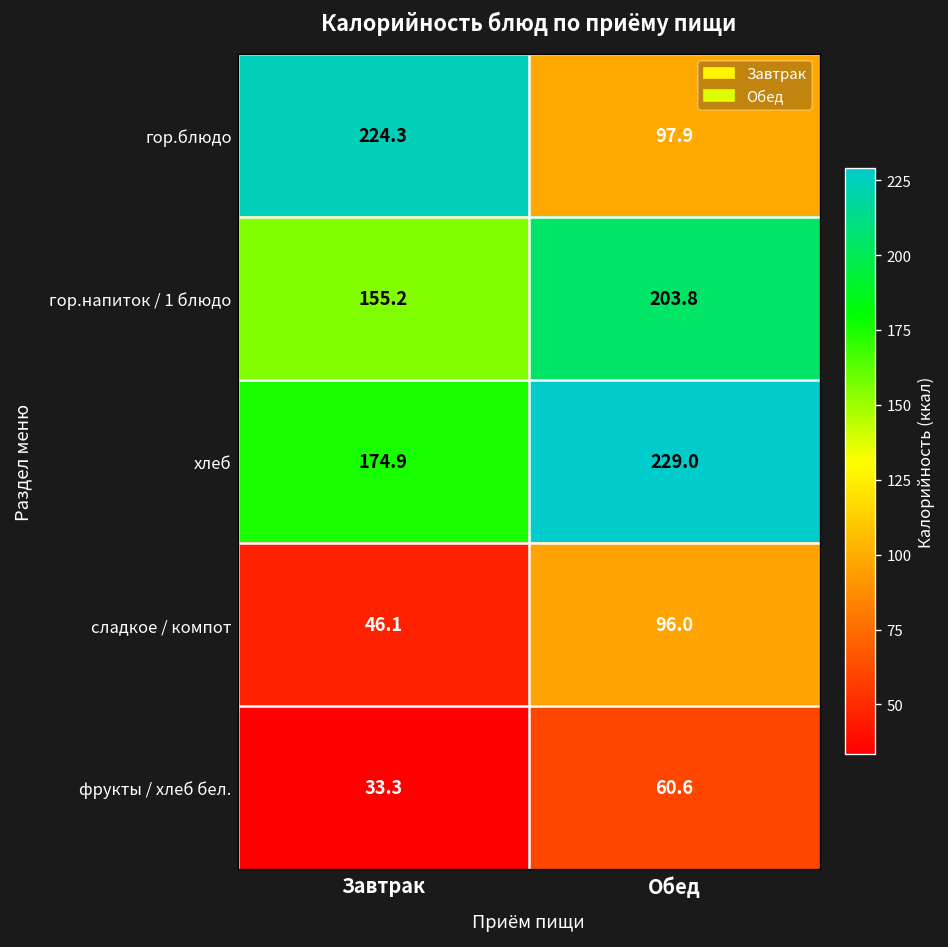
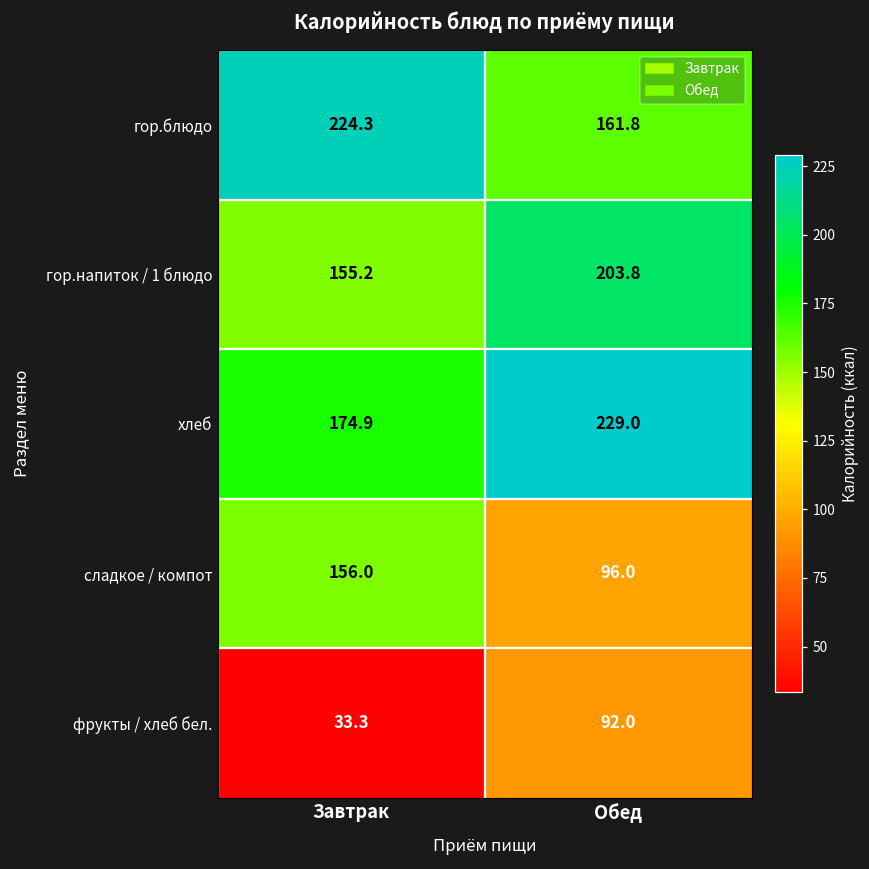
  {
    "гор.блюдо": {
      "Завтрак": 224.3,
-     "Обед": 97.9
+     "Обед": 161.8
    },
    "гор.напиток / 1 блюдо": {
      "Завтрак": 155.2,
      "Обед": 203.8
    },
    "хлеб": {
      "Завтрак": 174.9,
      "Обед": 229.0
    },
    "сладкое / компот": {
-     "Завтрак": 46.1,
+     "Завтрак": 156.0,
      "Обед": 96.0
    },
    "фрукты / хлеб бел.": {
      "Завтрак": 33.3,
-     "Обед": 60.6
+     "Обед": 92.0
    }
  }
